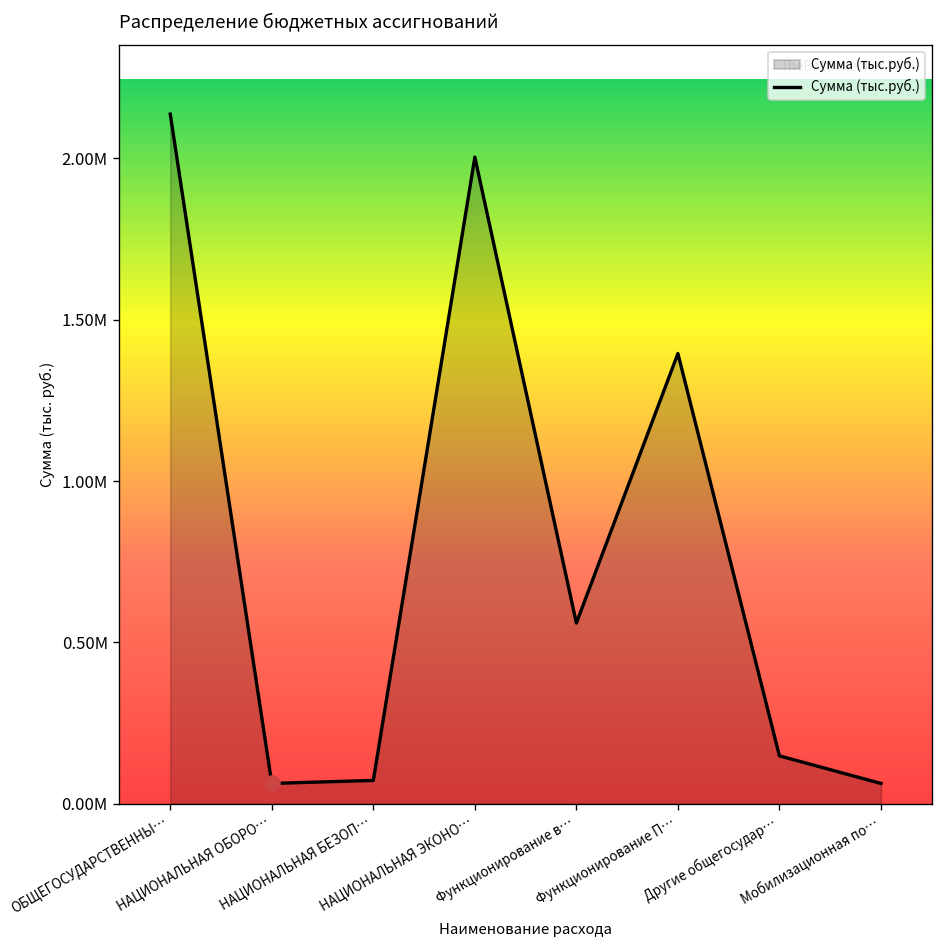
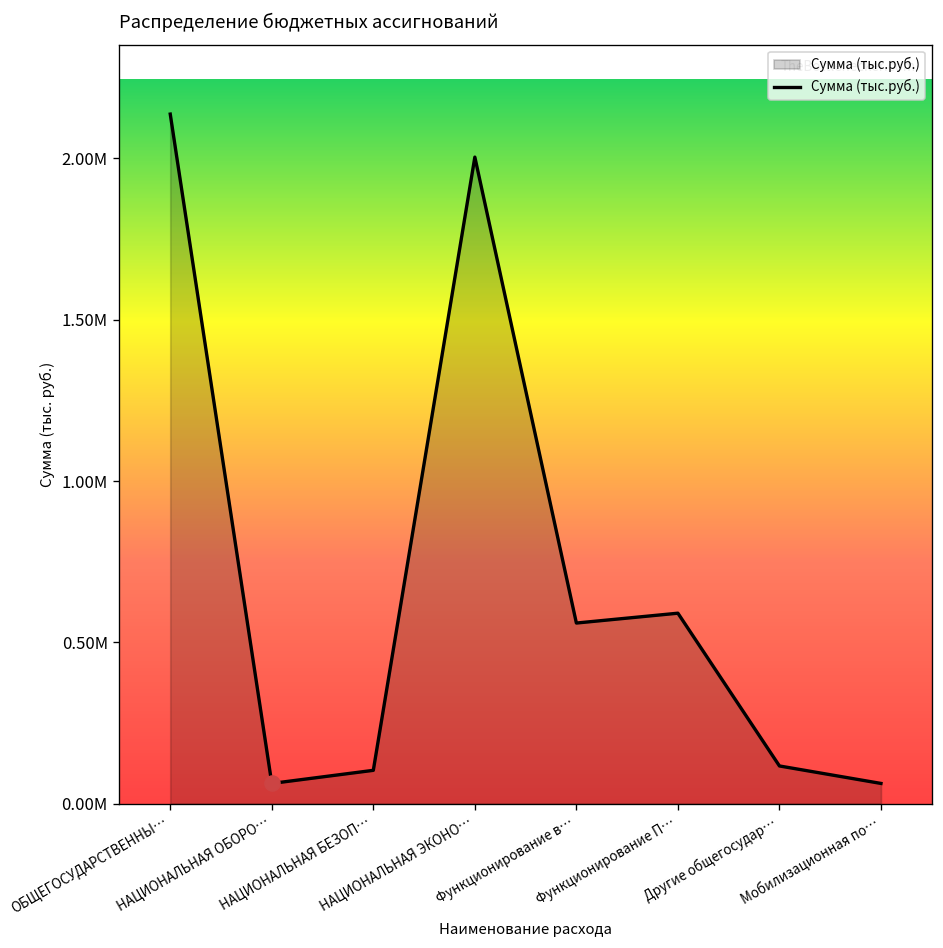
  {
    "Сумма (тыс.руб.)": {
      "ОБЩЕГОСУДАРСТВЕННЫ…": 2140000,
-     "НАЦИОНАЛЬНАЯ БЕЗОП…": 70000,
+     "НАЦИОНАЛЬНАЯ БЕЗОП…": 100000,
      "НАЦИОНАЛЬНАЯ ЭКОНО…": 2000000,
      "Функционирование в…": 560000,
-     "Функционирование П…": 1400000,
-     "Другие общегосудар…": 150000,
+     "Функционирование П…": 590000,
+     "Другие общегосудар…": 120000,
      "Мобилизационная по…": 60000
    }
  }
